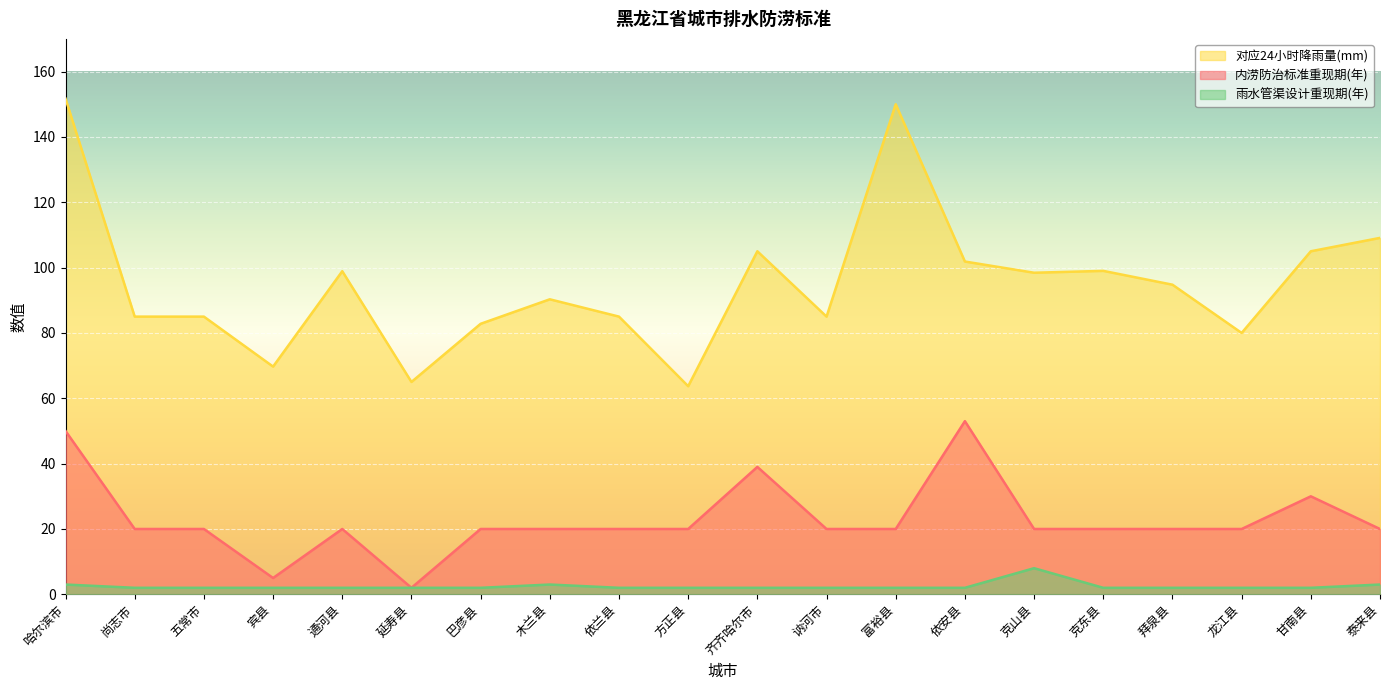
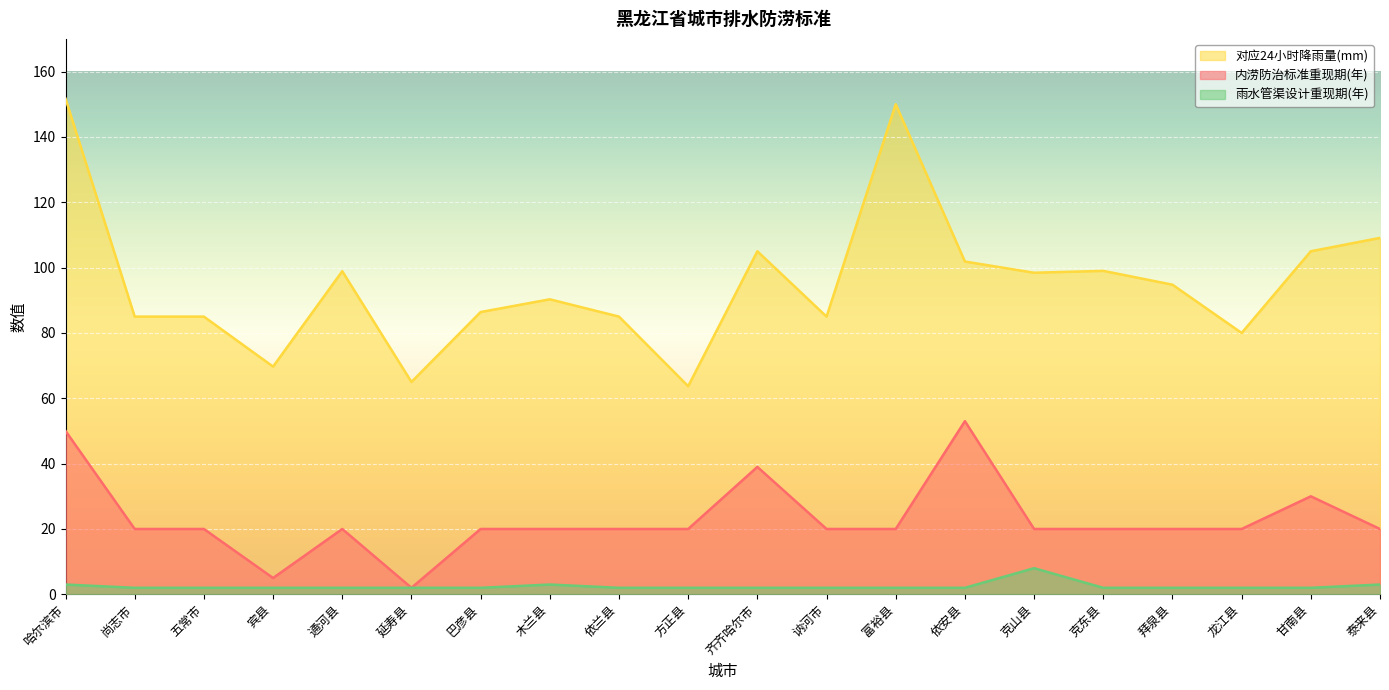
  {
    "对应24小时降雨量(mm)": {
      "哈尔滨市": 152,
      "尚志市": 85,
      "五常市": 85,
      "宾县": 70,
      "通河县": 99,
      "延寿县": 65,
-     "巴彦县": 83,
+     "巴彦县": 86,
      "木兰县": 90,
      "依兰县": 85,
      "方正县": 64,
      "齐齐哈尔市": 105,
      "讷河市": 85,
      "富裕县": 150,
      "依安县": 102,
      "克山县": 98,
      "克东县": 99,
      "拜泉县": 95,
      "龙江县": 80,
      "甘南县": 105,
      "泰来县": 109
    },
    "内涝防治标准重现期(年)": {
      "哈尔滨市": 50,
      "尚志市": 20,
      "五常市": 20,
      "宾县": 5,
      "通河县": 20,
      "巴彦县": 20,
      "木兰县": 20,
      "依兰县": 20,
      "方正县": 20,
      "齐齐哈尔市": 39,
      "讷河市": 20,
      "富裕县": 20,
      "依安县": 53,
      "克山县": 20,
      "克东县": 20,
      "拜泉县": 20,
      "龙江县": 20,
      "甘南县": 30,
      "泰来县": 20
    },
    "雨水管渠设计重现期(年)": {
      "哈尔滨市": 3,
      "尚志市": 2,
      "五常市": 2,
      "宾县": 2,
      "通河县": 2,
      "巴彦县": 2,
      "木兰县": 3,
      "依兰县": 2,
      "方正县": 2,
      "齐齐哈尔市": 2,
      "讷河市": 2,
      "富裕县": 2,
      "依安县": 2,
      "克山县": 8,
      "克东县": 2,
      "拜泉县": 2,
      "龙江县": 2,
      "甘南县": 2,
      "泰来县": 3
    }
  }
